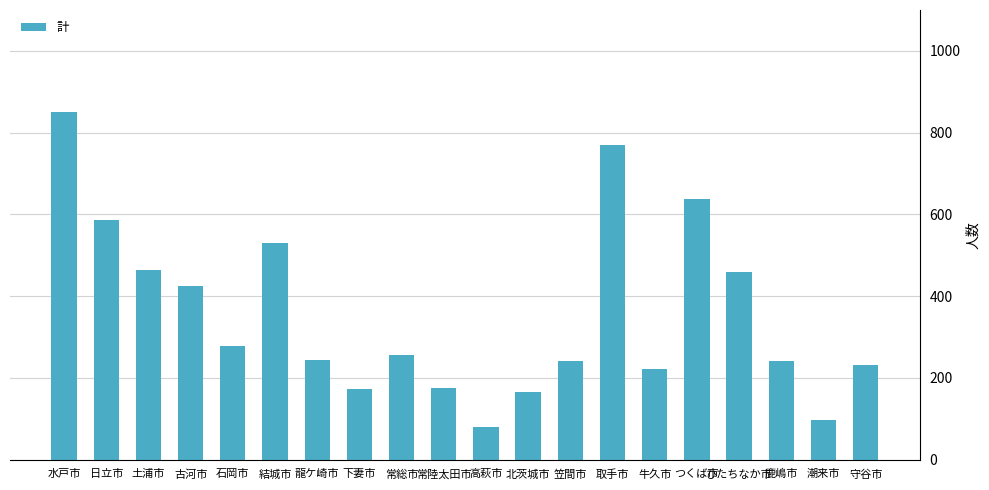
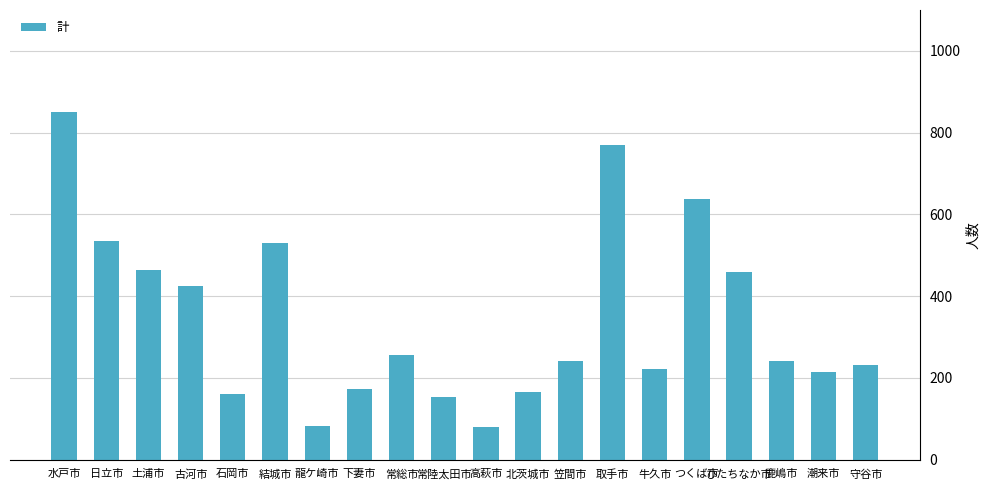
  {
    "水戸市": 850,
-   "日立市": 590,
+   "日立市": 540,
    "土浦市": 460,
    "古河市": 420,
-   "石岡市": 280,
+   "石岡市": 160,
    "結城市": 530,
-   "龍ケ崎市": 240,
+   "龍ケ崎市": 80,
    "下妻市": 170,
    "常総市": 260,
-   "常陸太田市": 180,
+   "常陸太田市": 150,
    "高萩市": 80,
    "北茨城市": 170,
    "笠間市": 240,
    "取手市": 770,
    "牛久市": 220,
-   "潮来市": 100,
+   "潮来市": 220,
    "守谷市": 230
  }
